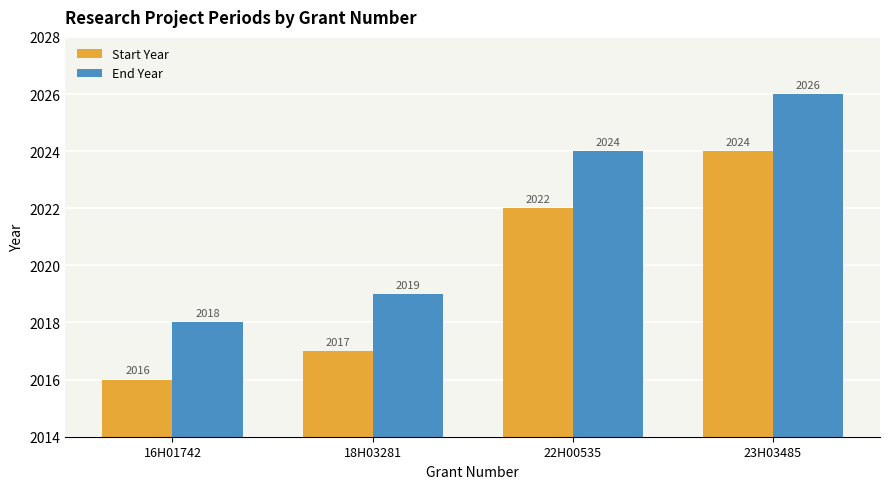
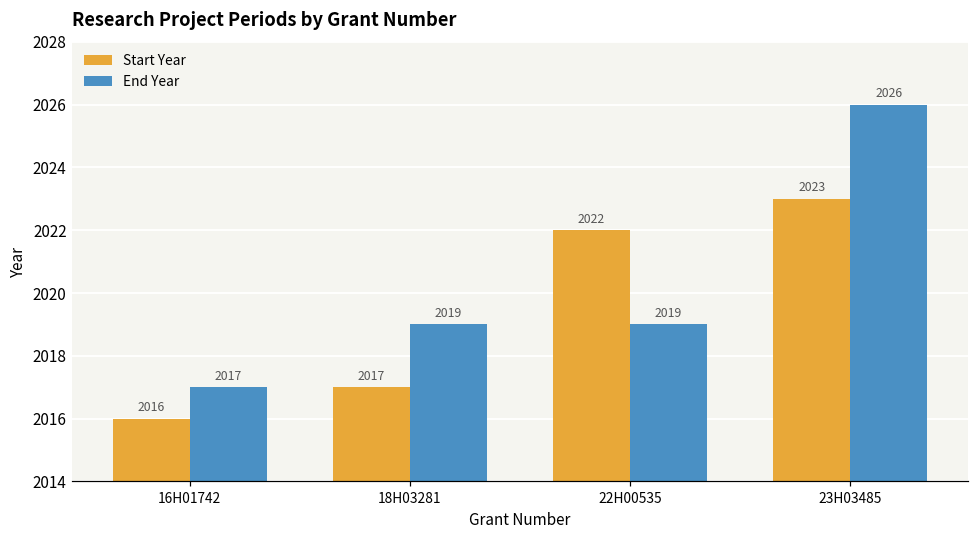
  {
    "Start Year": {
      "16H01742": 2016,
      "18H03281": 2017,
      "22H00535": 2022,
-     "23H03485": 2024
+     "23H03485": 2023
    },
    "End Year": {
-     "16H01742": 2018,
+     "16H01742": 2017,
      "18H03281": 2019,
-     "22H00535": 2024,
+     "22H00535": 2019,
      "23H03485": 2026
    }
  }
